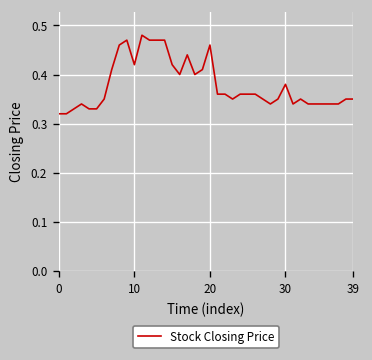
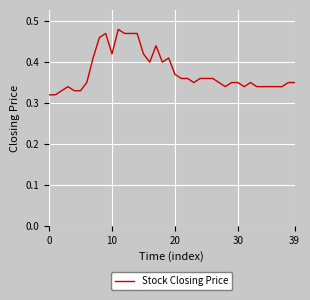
  {
    "0": 0.32,
    "10": 0.42,
-   "20": 0.46,
-   "30": 0.38,
+   "20": 0.37,
+   "30": 0.35,
    "39": 0.35
  }
